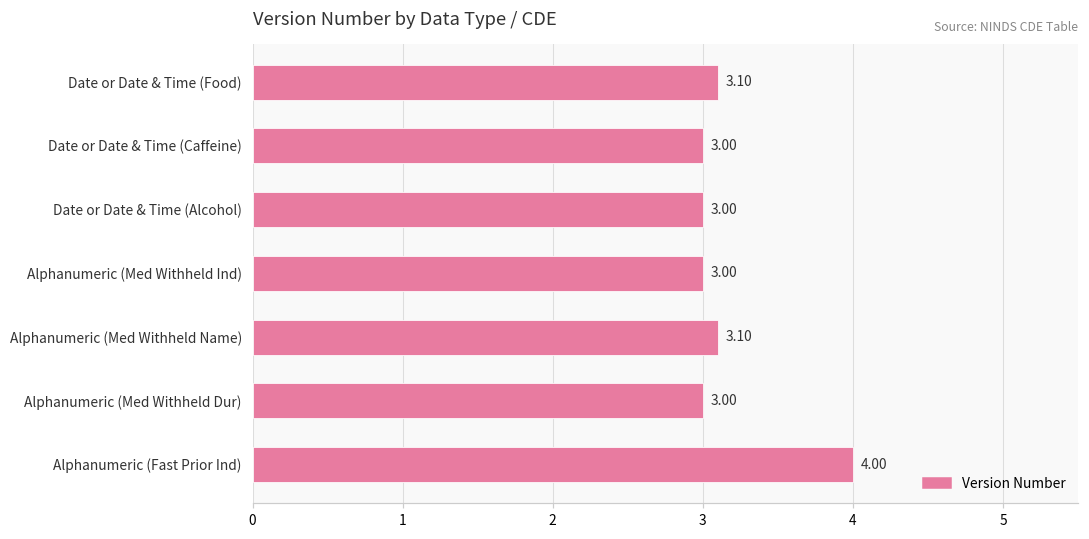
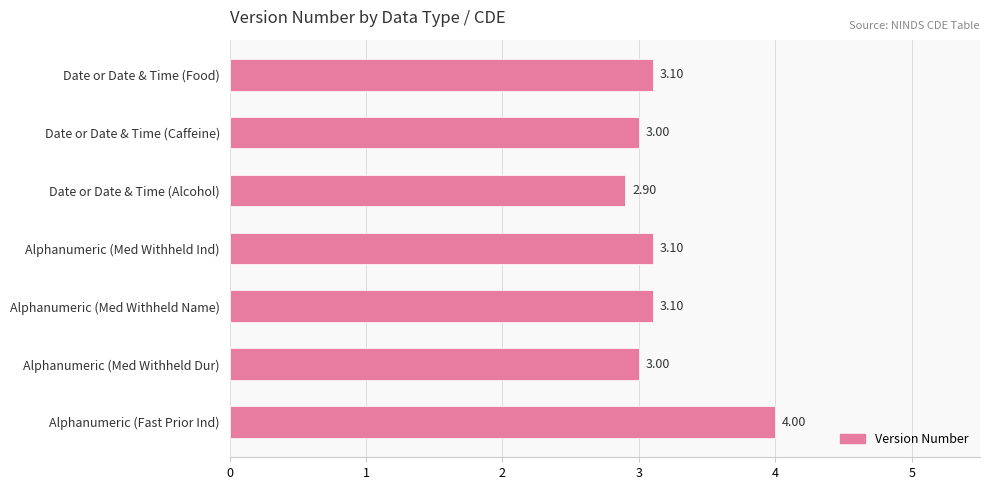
  {
    "Date or Date & Time (Food)": 3.10,
    "Date or Date & Time (Caffeine)": 3.00,
-   "Date or Date & Time (Alcohol)": 3.00,
-   "Alphanumeric (Med Withheld Ind)": 3.00,
+   "Date or Date & Time (Alcohol)": 2.90,
+   "Alphanumeric (Med Withheld Ind)": 3.10,
    "Alphanumeric (Med Withheld Name)": 3.10,
    "Alphanumeric (Med Withheld Dur)": 3.00,
    "Alphanumeric (Fast Prior Ind)": 4.00
  }
